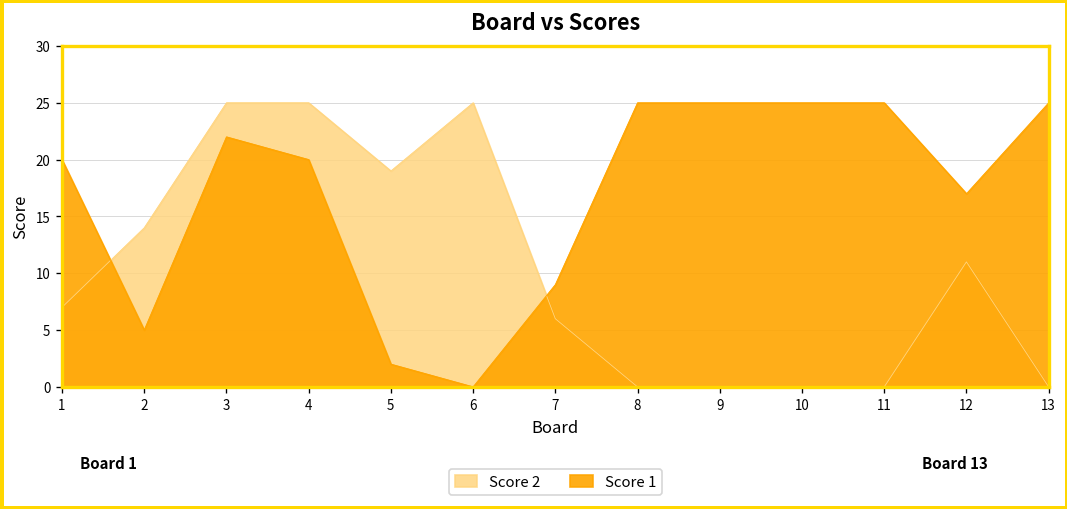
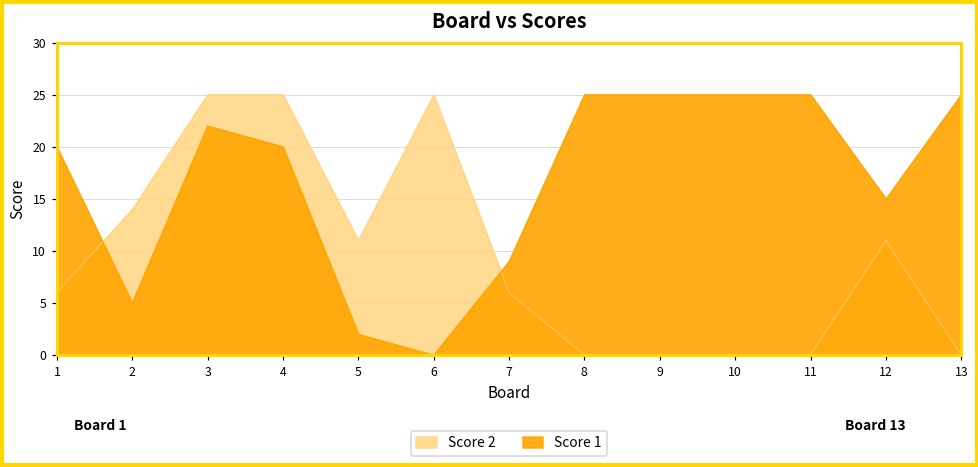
  {
    "Score 2": {
-     "1": 7,
+     "1": 6,
      "2": 14,
      "3": 25,
      "4": 25,
-     "5": 19,
+     "5": 11,
      "6": 25,
      "7": 6,
      "8": 0,
      "9": 0,
      "10": 0,
      "11": 0,
      "12": 11,
      "13": 0
    },
    "Score 1": {
      "1": 20,
      "2": 5,
      "3": 22,
      "4": 20,
      "5": 2,
      "6": 0,
      "7": 9,
      "8": 25,
      "9": 25,
      "10": 25,
      "11": 25,
-     "12": 17,
+     "12": 15,
      "13": 25
    }
  }
